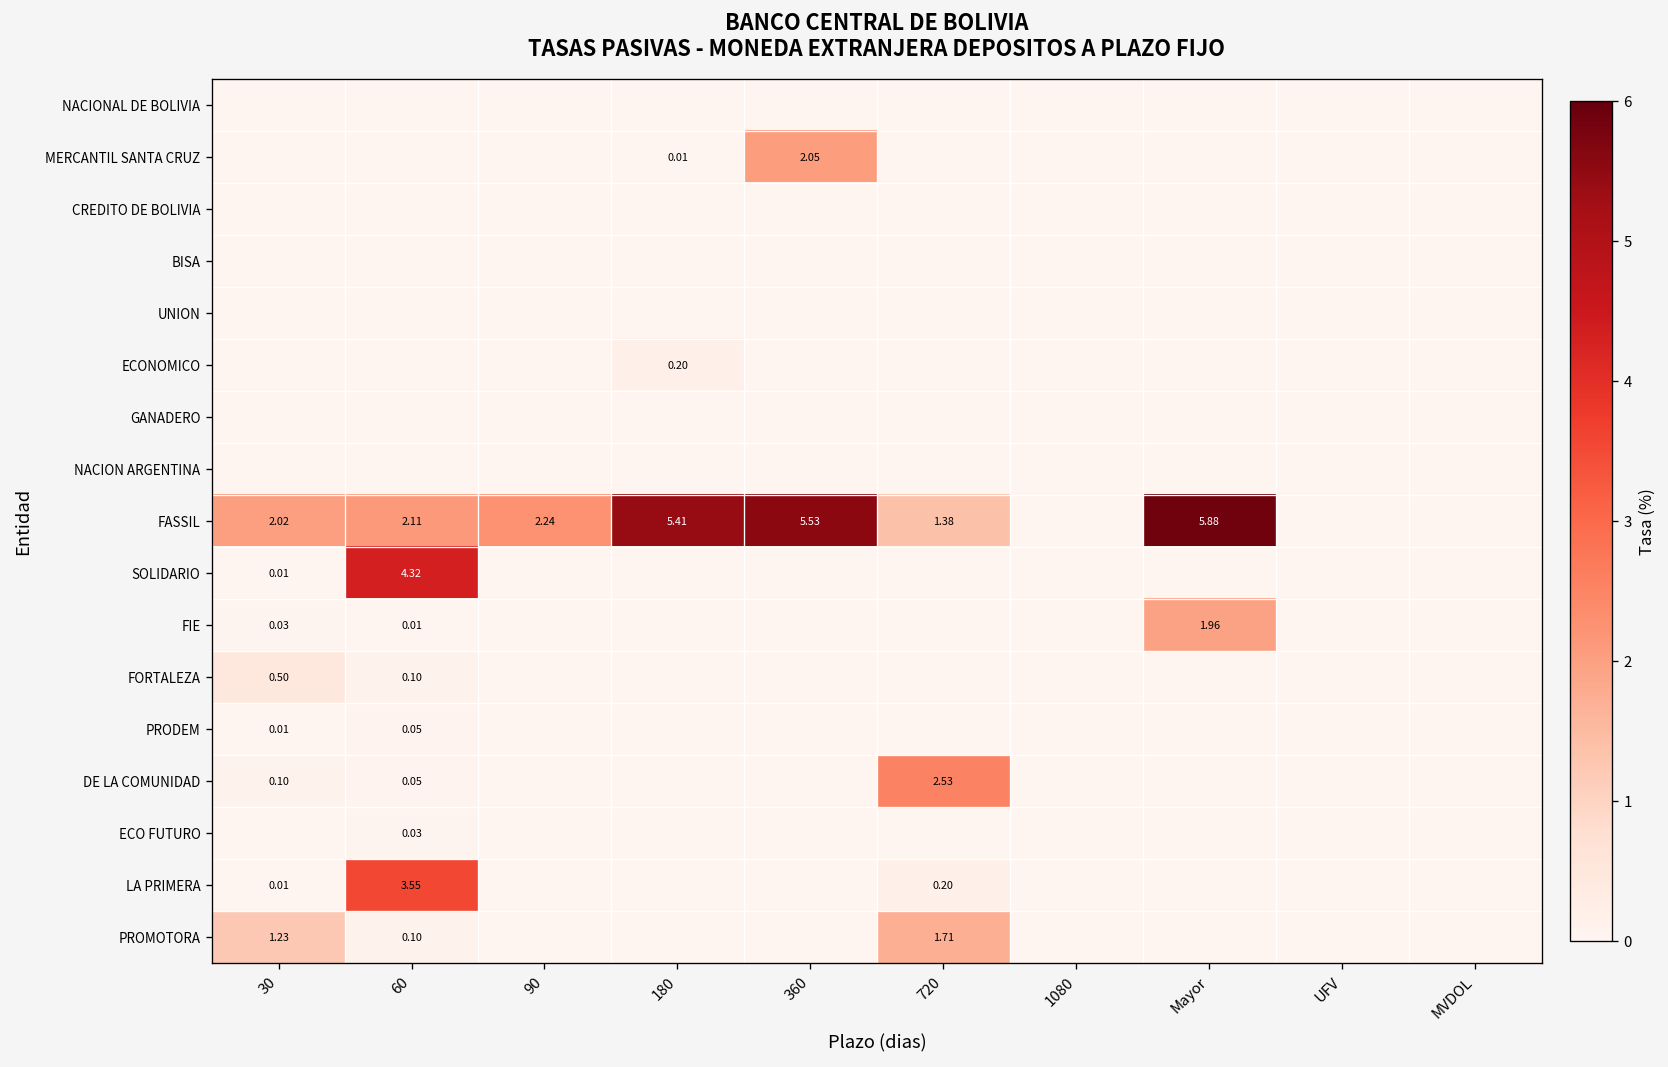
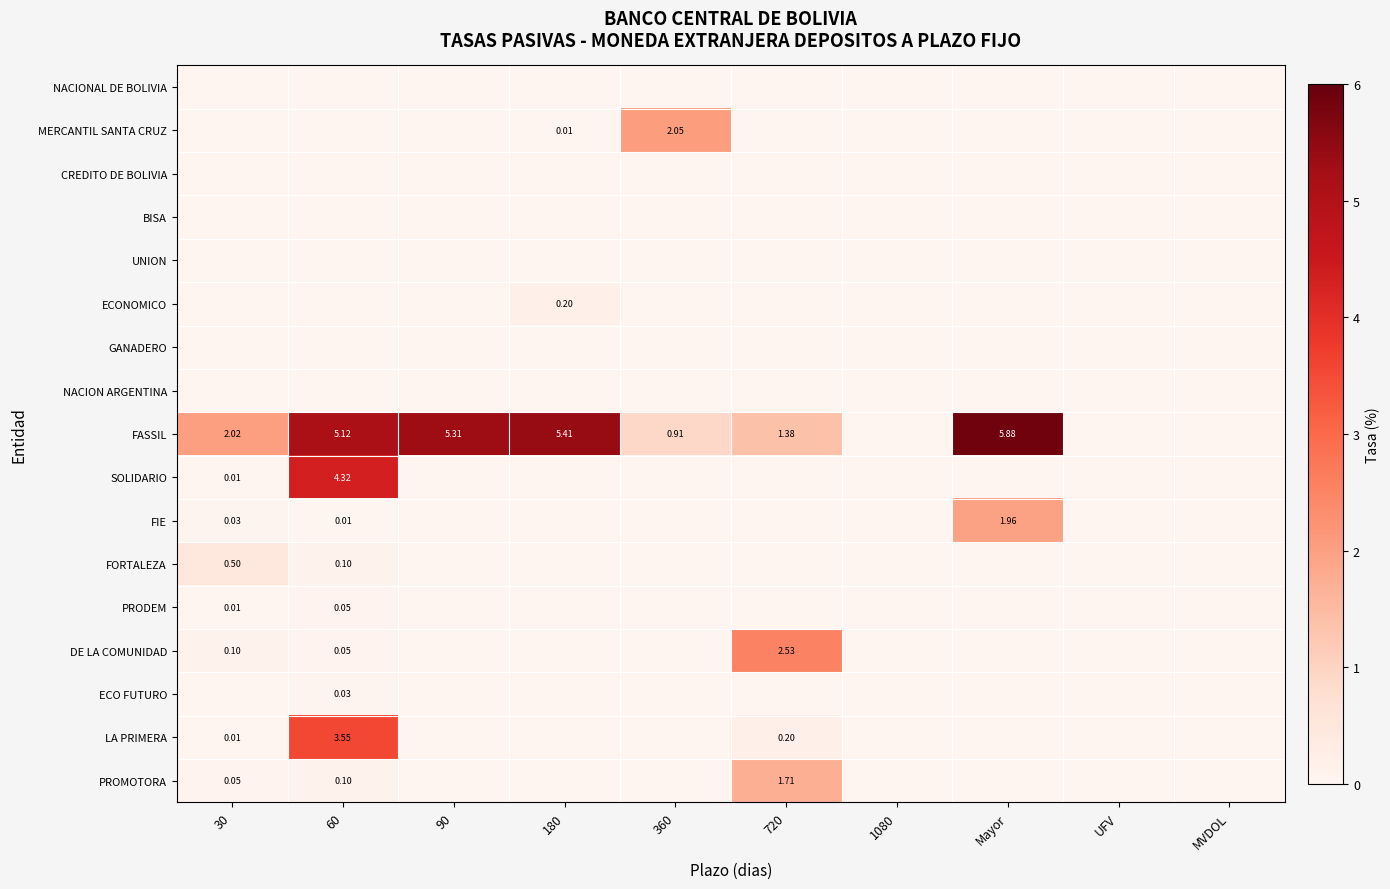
  {
    "MERCANTIL SANTA CRUZ": {
      "180": 0.01,
      "360": 2.05
    },
    "ECONOMICO": {
      "180": 0.20
    },
    "FASSIL": {
      "30": 2.02,
-     "60": 2.11,
-     "90": 2.24,
+     "60": 5.12,
+     "90": 5.31,
      "180": 5.41,
-     "360": 5.53,
+     "360": 0.91,
      "720": 1.38,
      "Mayor": 5.88
    },
    "SOLIDARIO": {
      "30": 0.01,
      "60": 4.32
    },
    "FIE": {
      "30": 0.03,
      "60": 0.01,
      "Mayor": 1.96
    },
    "FORTALEZA": {
      "30": 0.50,
      "60": 0.10
    },
    "PRODEM": {
      "30": 0.01,
      "60": 0.05
    },
    "DE LA COMUNIDAD": {
      "30": 0.10,
      "60": 0.05,
      "720": 2.53
    },
    "ECO FUTURO": {
      "60": 0.03
    },
    "LA PRIMERA": {
      "30": 0.01,
      "60": 3.55,
      "720": 0.20
    },
    "PROMOTORA": {
-     "30": 1.23,
+     "30": 0.05,
      "60": 0.10,
      "720": 1.71
    }
  }
